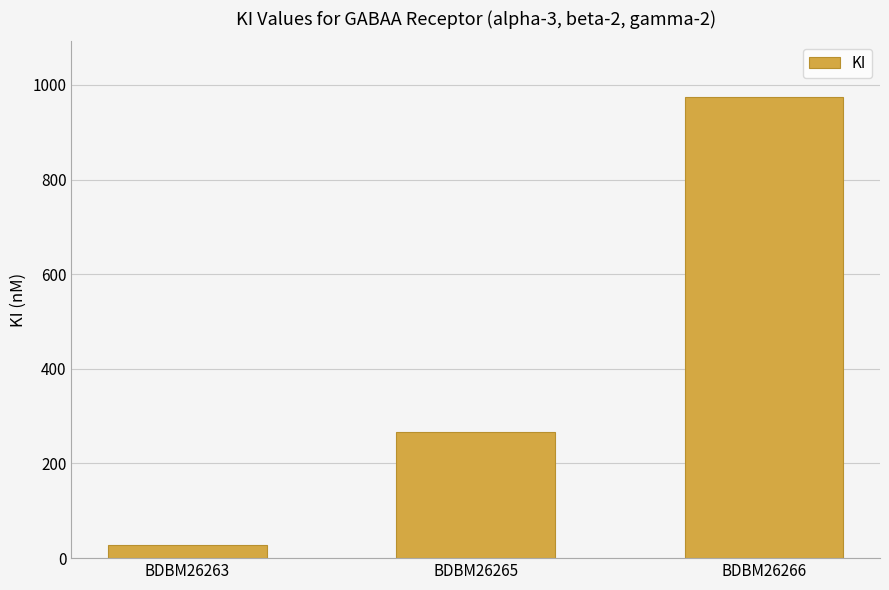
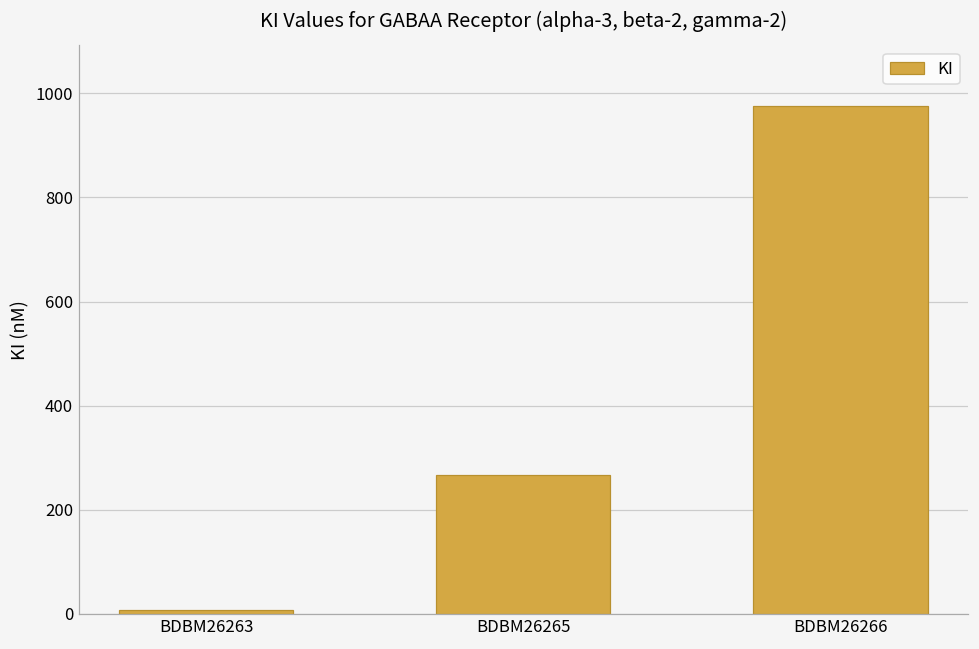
  {
-   "BDBM26263": 30,
+   "BDBM26263": 10,
    "BDBM26265": 270,
    "BDBM26266": 980
  }
